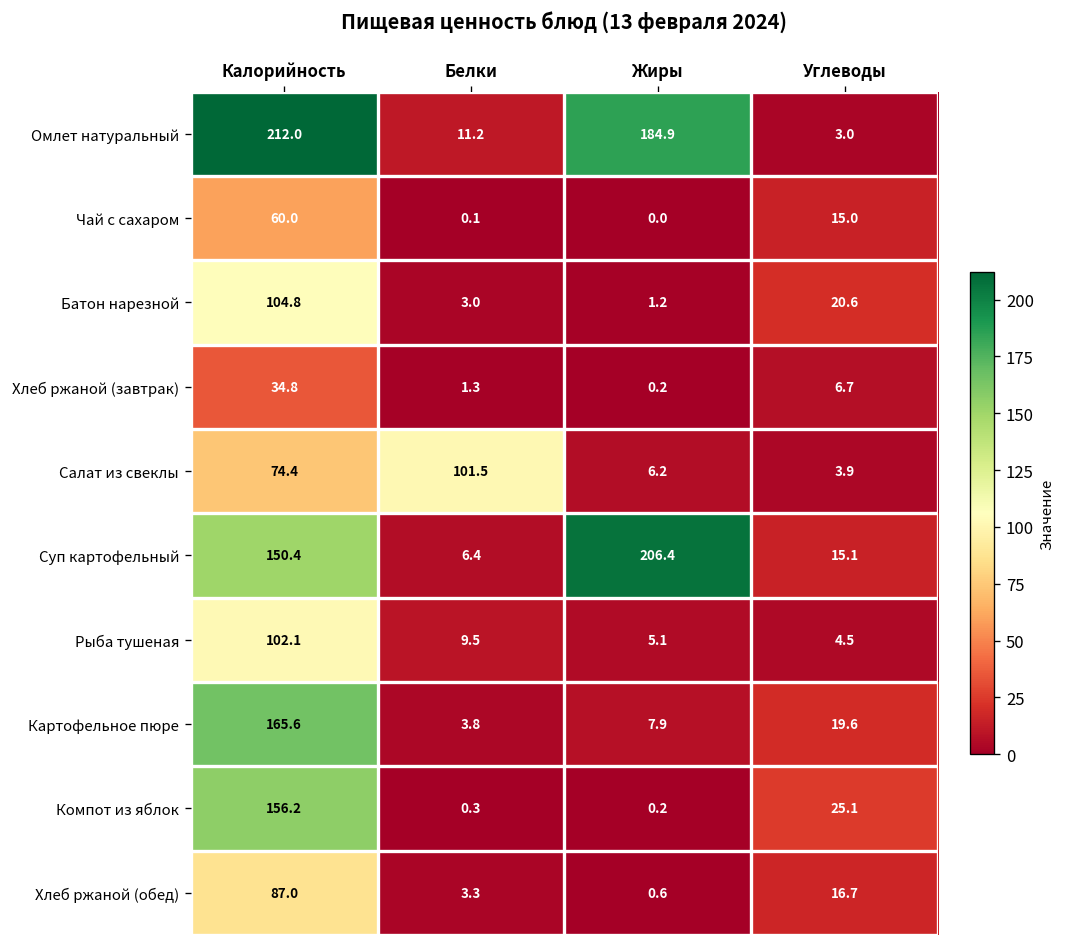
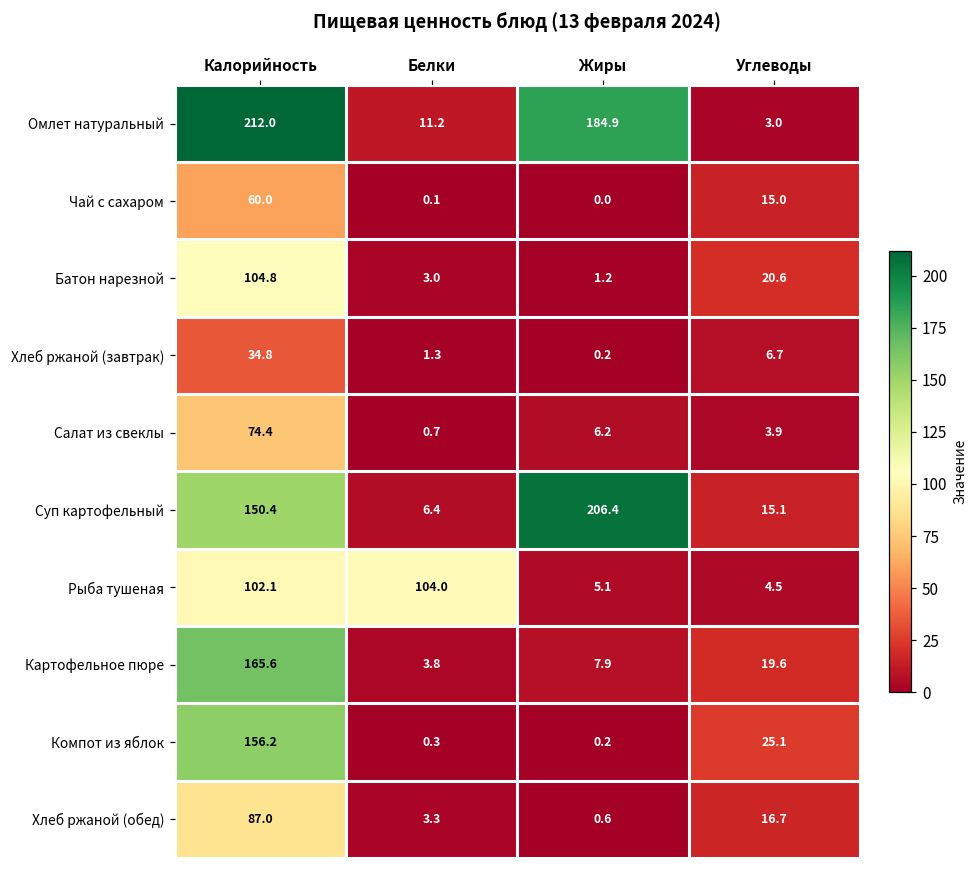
  {
    "Омлет натуральный": {
      "Калорийность": 212.0,
      "Белки": 11.2,
      "Жиры": 184.9,
      "Углеводы": 3.0
    },
    "Чай с сахаром": {
      "Калорийность": 60.0,
      "Белки": 0.1,
      "Жиры": 0.0,
      "Углеводы": 15.0
    },
    "Батон нарезной": {
      "Калорийность": 104.8,
      "Белки": 3.0,
      "Жиры": 1.2,
      "Углеводы": 20.6
    },
    "Хлеб ржаной (завтрак)": {
      "Калорийность": 34.8,
      "Белки": 1.3,
      "Жиры": 0.2,
      "Углеводы": 6.7
    },
    "Салат из свеклы": {
      "Калорийность": 74.4,
-     "Белки": 101.5,
+     "Белки": 0.7,
      "Жиры": 6.2,
      "Углеводы": 3.9
    },
    "Суп картофельный": {
      "Калорийность": 150.4,
      "Белки": 6.4,
      "Жиры": 206.4,
      "Углеводы": 15.1
    },
    "Рыба тушеная": {
      "Калорийность": 102.1,
-     "Белки": 9.5,
+     "Белки": 104.0,
      "Жиры": 5.1,
      "Углеводы": 4.5
    },
    "Картофельное пюре": {
      "Калорийность": 165.6,
      "Белки": 3.8,
      "Жиры": 7.9,
      "Углеводы": 19.6
    },
    "Компот из яблок": {
      "Калорийность": 156.2,
      "Белки": 0.3,
      "Жиры": 0.2,
      "Углеводы": 25.1
    },
    "Хлеб ржаной (обед)": {
      "Калорийность": 87.0,
      "Белки": 3.3,
      "Жиры": 0.6,
      "Углеводы": 16.7
    }
  }
